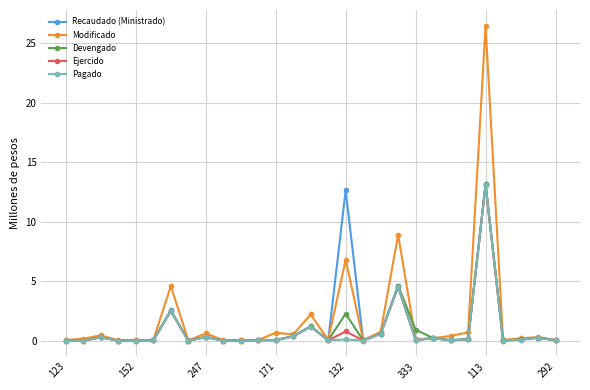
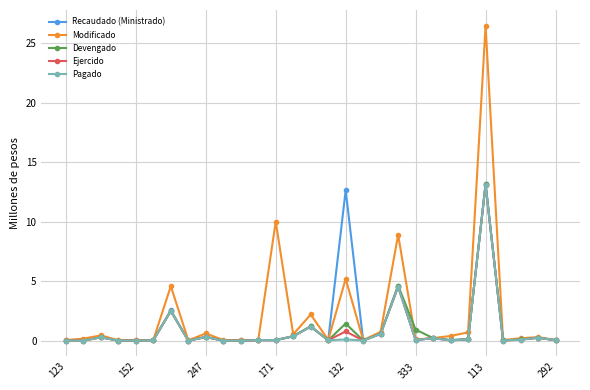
  {
    "Recaudado (Ministrado)": {
      "132": 12.7
    },
    "Modificado": {
      "247": 0.6,
-     "171": 0.7,
-     "132": 6.8,
+     "171": 10.0,
+     "132": 5.2,
      "113": 26.5
    },
    "Devengado": {
-     "132": 2.3,
+     "132": 1.4,
      "333": 0.9
    },
    "Ejercido": {
      "132": 0.8
    },
    "Pagado": {
      "132": 0.1
    }
  }
